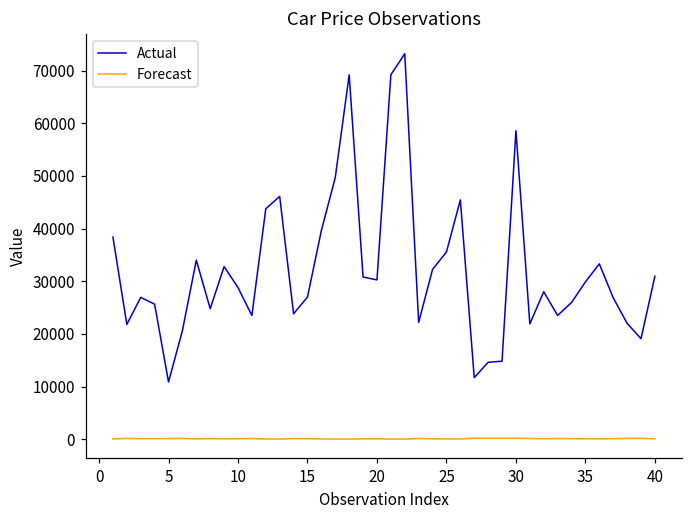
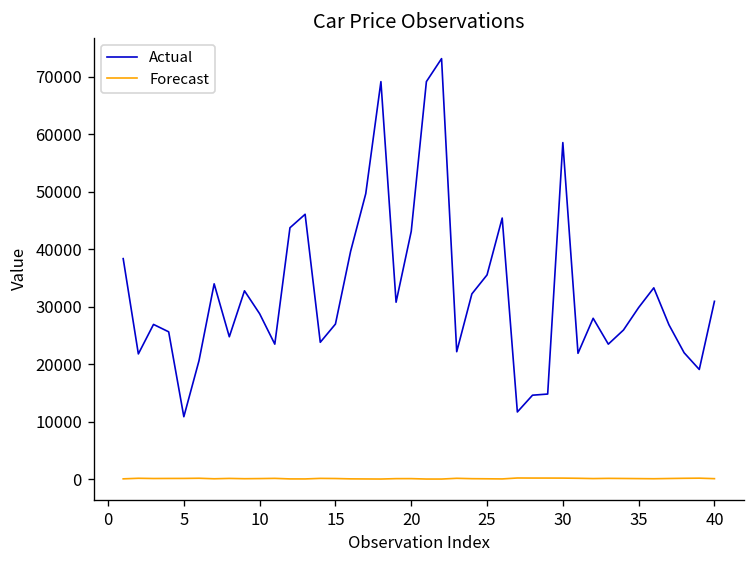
  {
    "Actual": {
      "5": 11000,
      "10": 29000,
      "15": 27000,
-     "20": 30000,
+     "20": 43000,
      "25": 36000,
      "30": 59000,
      "35": 30000,
      "40": 31000
    },
    "Forecast": {
      "5": 0,
      "10": 0,
      "15": 0,
      "20": 0,
      "25": 0,
      "30": 0,
      "35": 0,
      "40": 0
    }
  }
